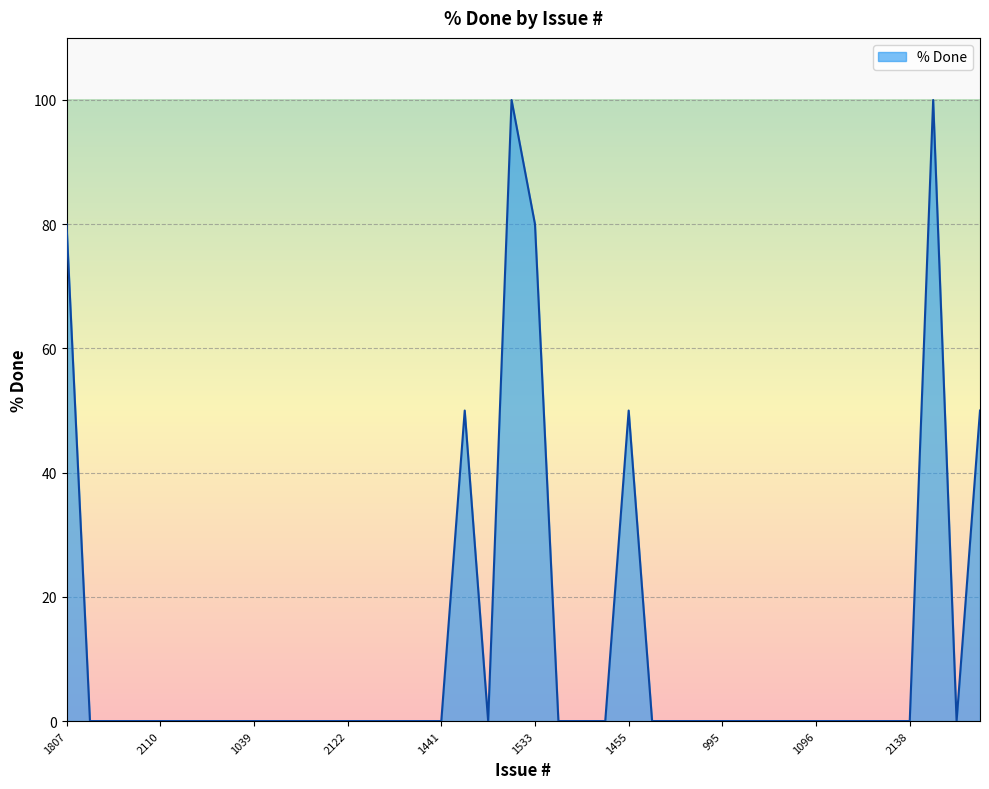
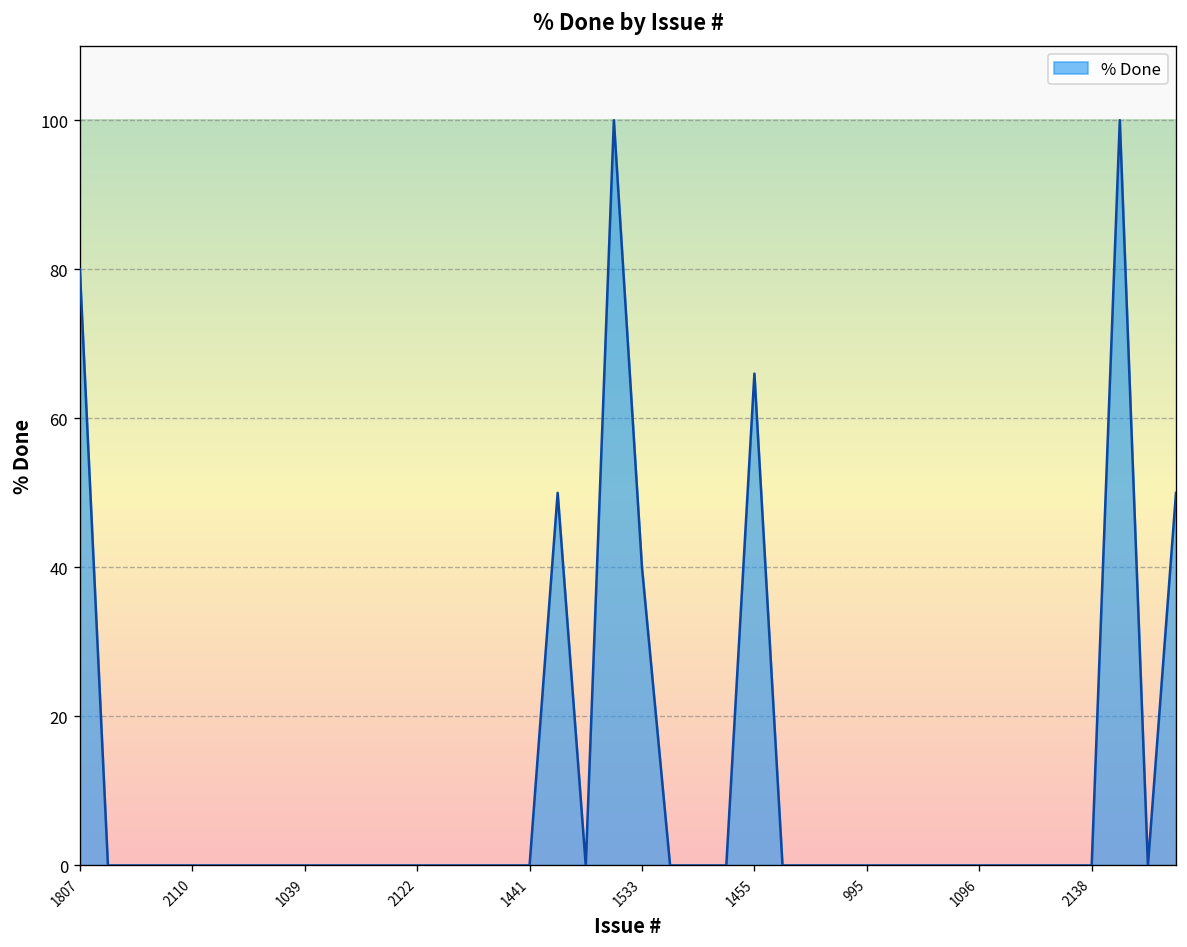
  {
    "1807": 80,
    "2110": 0,
    "1039": 0,
    "2122": 0,
    "1441": 0,
-   "1533": 80,
-   "1455": 50,
+   "1533": 40,
+   "1455": 66,
    "995": 0,
    "1096": 0,
    "2138": 0
  }
